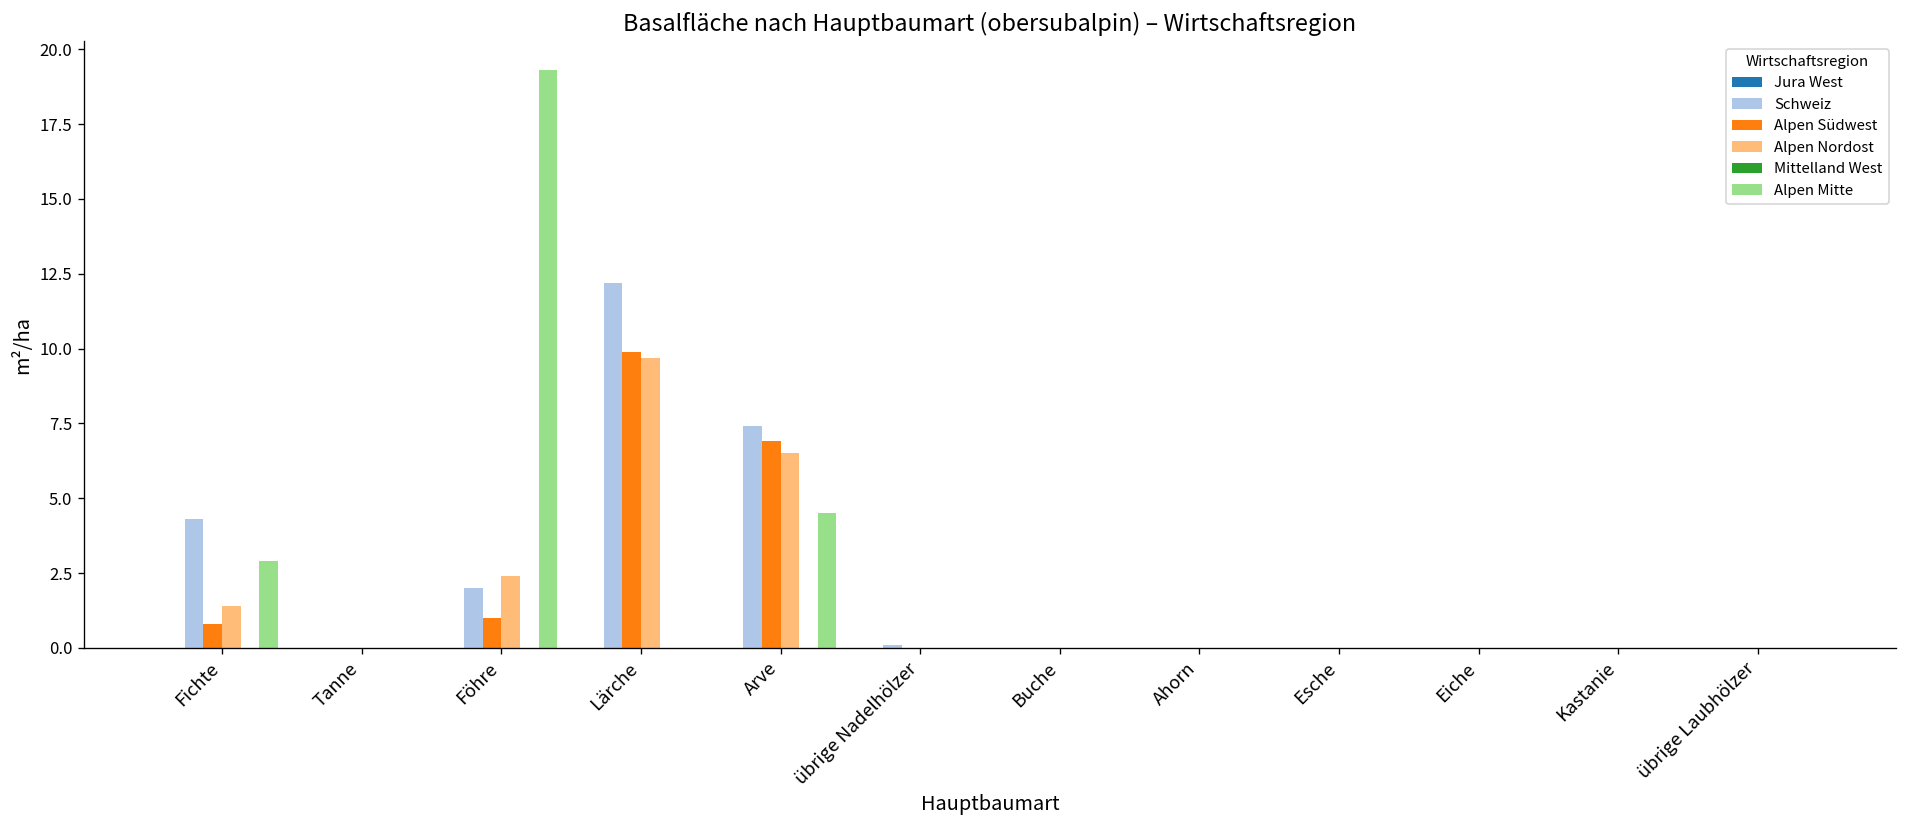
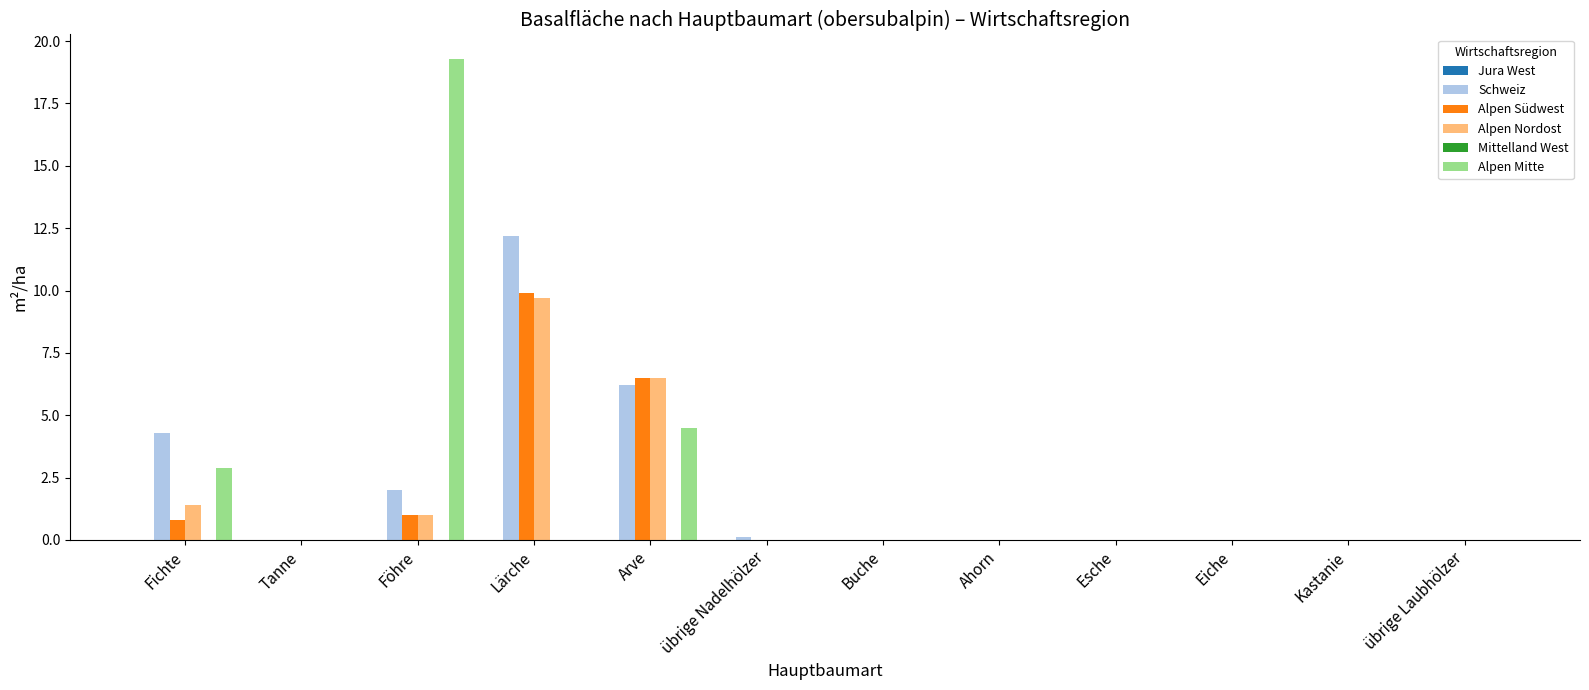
  {
    "Jura West": {
      "Fichte": 0.0,
      "Tanne": 0.0,
      "Föhre": 0.0,
      "Lärche": 0.0,
      "Arve": 0.0,
      "übrige Nadelhölzer": 0.0,
      "Buche": 0.0,
      "Ahorn": 0.0,
      "Esche": 0.0,
      "Eiche": 0.0,
      "Kastanie": 0.0,
      "übrige Laubhölzer": 0.0
    },
    "Schweiz": {
      "Fichte": 4.3,
      "Tanne": 0.0,
      "Föhre": 2.0,
      "Lärche": 12.2,
-     "Arve": 7.4,
+     "Arve": 6.2,
      "Buche": 0.0,
      "Ahorn": 0.0,
      "Esche": 0.0,
      "Eiche": 0.0,
      "Kastanie": 0.0,
      "übrige Laubhölzer": 0.0
    },
    "Alpen Südwest": {
      "Fichte": 0.8,
      "Tanne": 0.0,
      "Föhre": 1.0,
      "Lärche": 9.9,
-     "Arve": 6.9,
+     "Arve": 6.5,
      "übrige Nadelhölzer": 0.0,
      "Buche": 0.0,
      "Ahorn": 0.0,
      "Esche": 0.0,
      "Eiche": 0.0,
      "Kastanie": 0.0,
      "übrige Laubhölzer": 0.0
    },
    "Alpen Nordost": {
      "Fichte": 1.4,
      "Tanne": 0.0,
-     "Föhre": 2.4,
+     "Föhre": 1.0,
      "Lärche": 9.7,
      "Arve": 6.5,
      "übrige Nadelhölzer": 0.0,
      "Buche": 0.0,
      "Ahorn": 0.0,
      "Esche": 0.0,
      "Eiche": 0.0,
      "Kastanie": 0.0,
      "übrige Laubhölzer": 0.0
    },
    "Mittelland West": {
      "Fichte": 0.0,
      "Tanne": 0.0,
      "Föhre": 0.0,
      "Lärche": 0.0,
      "Arve": 0.0,
      "übrige Nadelhölzer": 0.0,
      "Buche": 0.0,
      "Ahorn": 0.0,
      "Esche": 0.0,
      "Eiche": 0.0,
      "Kastanie": 0.0,
      "übrige Laubhölzer": 0.0
    },
    "Alpen Mitte": {
      "Fichte": 2.9,
      "Tanne": 0.0,
      "Föhre": 19.3,
      "Lärche": 0.0,
      "Arve": 4.5,
      "übrige Nadelhölzer": 0.0,
      "Buche": 0.0,
      "Ahorn": 0.0,
      "Esche": 0.0,
      "Eiche": 0.0,
      "Kastanie": 0.0,
      "übrige Laubhölzer": 0.0
    }
  }
